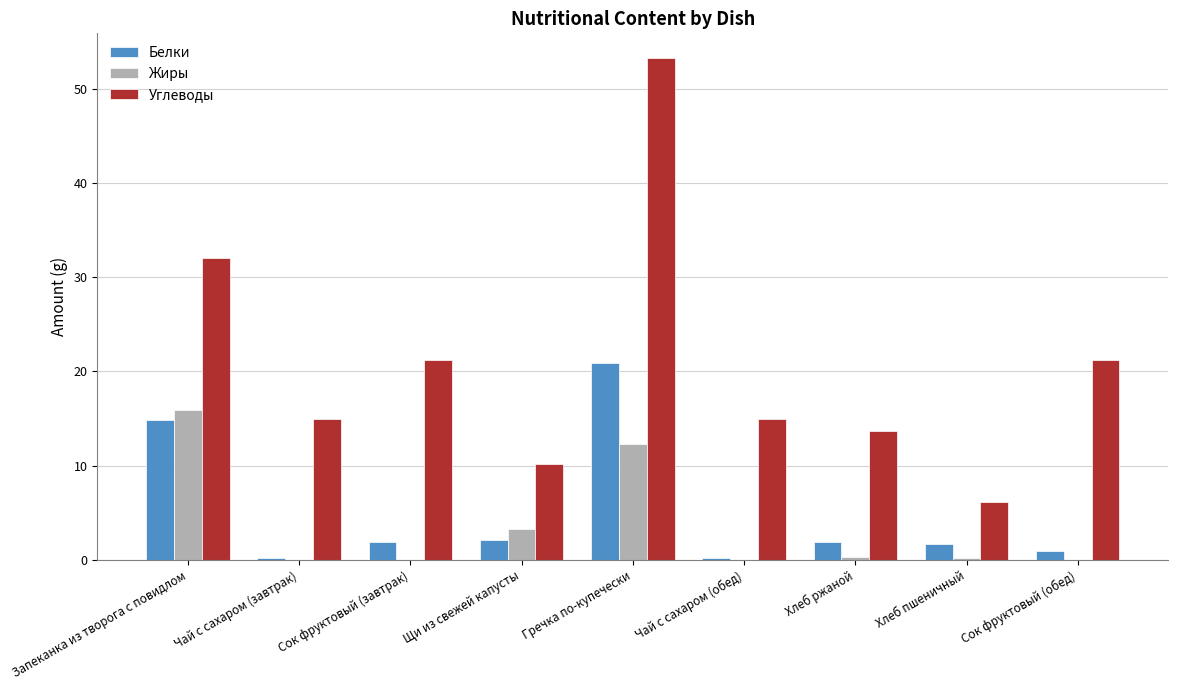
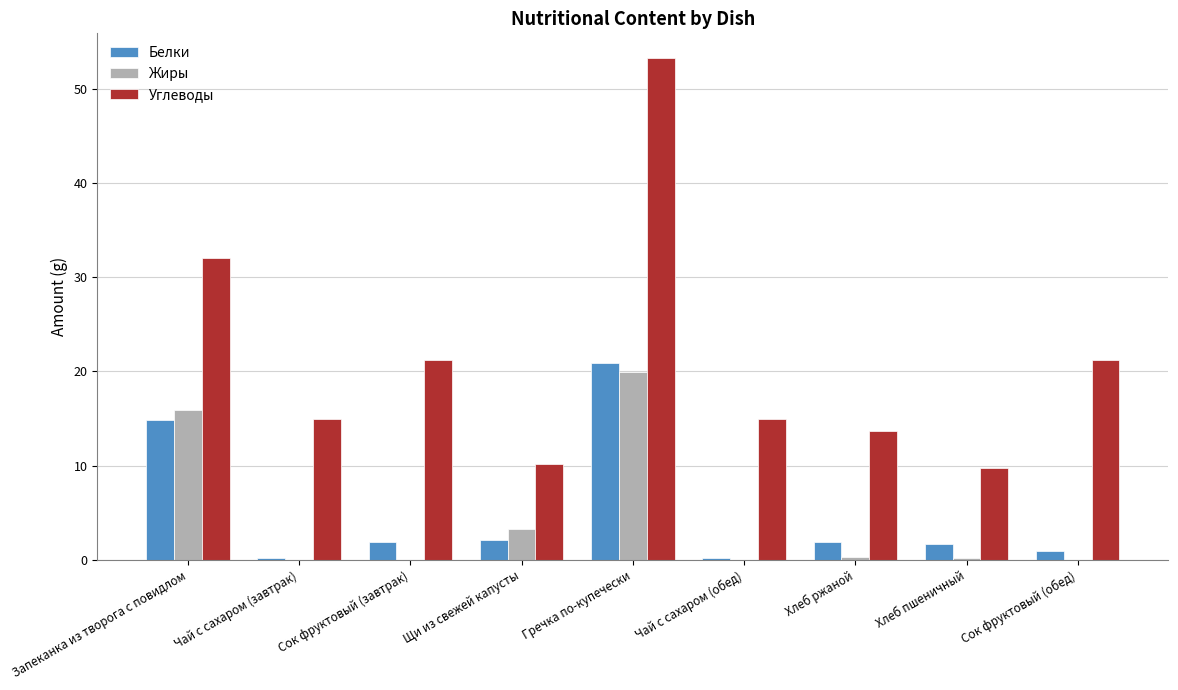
  {
    "Белки": {
      "Запеканка из творога с повидлом": 15,
      "Сок фруктовый (завтрак)": 2,
      "Щи из свежей капусты": 2,
      "Гречка по-купечески": 21,
      "Хлеб ржаной": 2,
      "Хлеб пшеничный": 2,
      "Сок фруктовый (обед)": 1
    },
    "Жиры": {
      "Запеканка из творога с повидлом": 16,
      "Чай с сахаром (завтрак)": 0,
      "Сок фруктовый (завтрак)": 0,
      "Щи из свежей капусты": 3,
-     "Гречка по-купечески": 12,
+     "Гречка по-купечески": 20,
      "Чай с сахаром (обед)": 0,
      "Хлеб ржаной": 0,
      "Сок фруктовый (обед)": 0
    },
    "Углеводы": {
      "Запеканка из творога с повидлом": 32,
      "Чай с сахаром (завтрак)": 15,
      "Сок фруктовый (завтрак)": 21,
      "Щи из свежей капусты": 10,
      "Гречка по-купечески": 53,
      "Чай с сахаром (обед)": 15,
      "Хлеб ржаной": 14,
-     "Хлеб пшеничный": 6,
+     "Хлеб пшеничный": 10,
      "Сок фруктовый (обед)": 21
    }
  }
